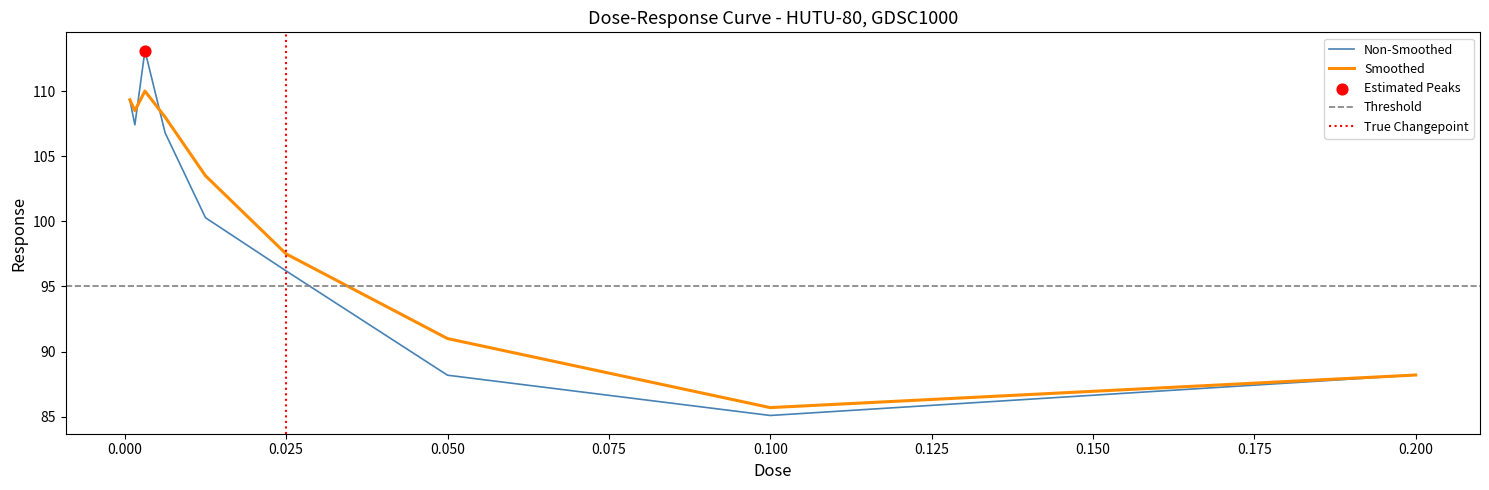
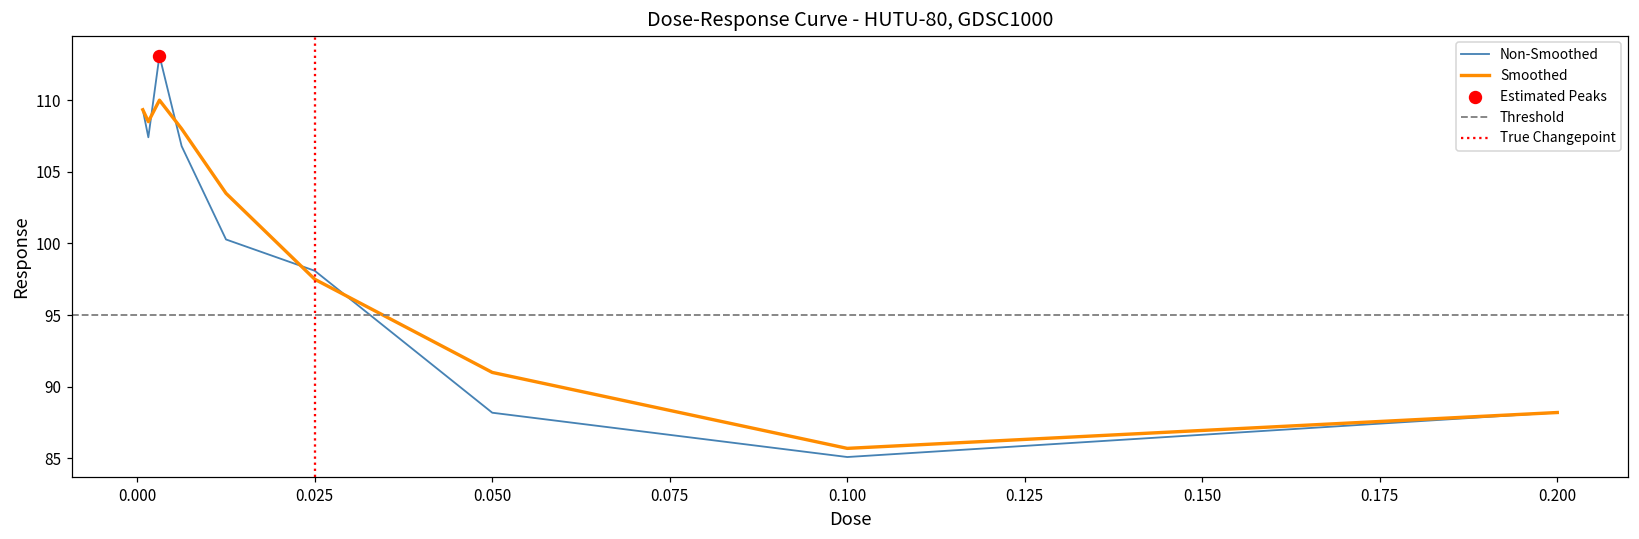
  {
    "Non-Smoothed": {
-     "0.025": 96.2,
+     "0.025": 98.1,
      "0.050": 88.2,
      "0.100": 85.1
    },
    "Smoothed": {
      "0.025": 97.5,
      "0.050": 91.0,
      "0.100": 85.7
    }
  }
